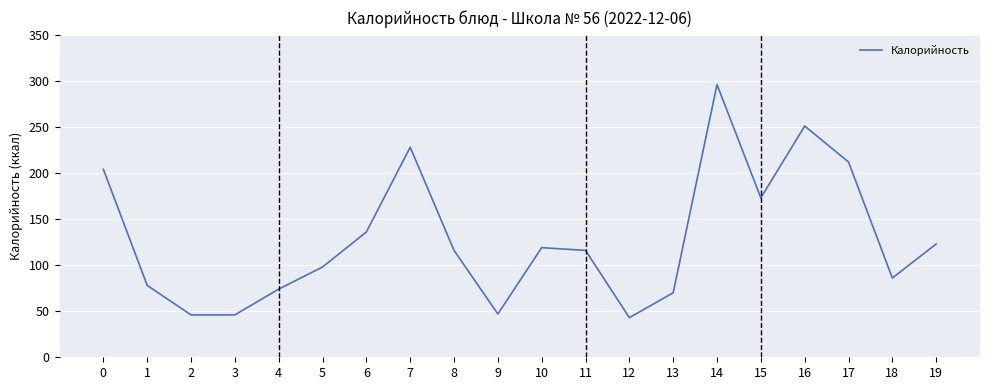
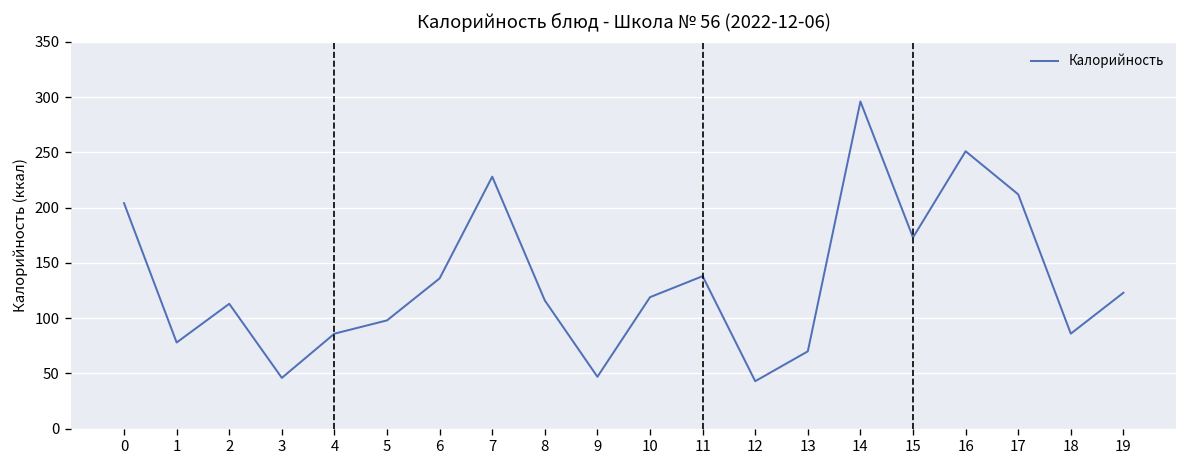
  {
    "0": 200,
    "1": 80,
-   "2": 50,
+   "2": 110,
    "3": 50,
-   "4": 70,
+   "4": 90,
    "5": 100,
    "6": 140,
    "7": 230,
    "8": 120,
    "9": 50,
    "10": 120,
-   "11": 120,
+   "11": 140,
    "12": 40,
    "13": 70,
    "14": 300,
    "15": 170,
    "16": 250,
    "17": 210,
    "18": 90,
    "19": 120
  }
